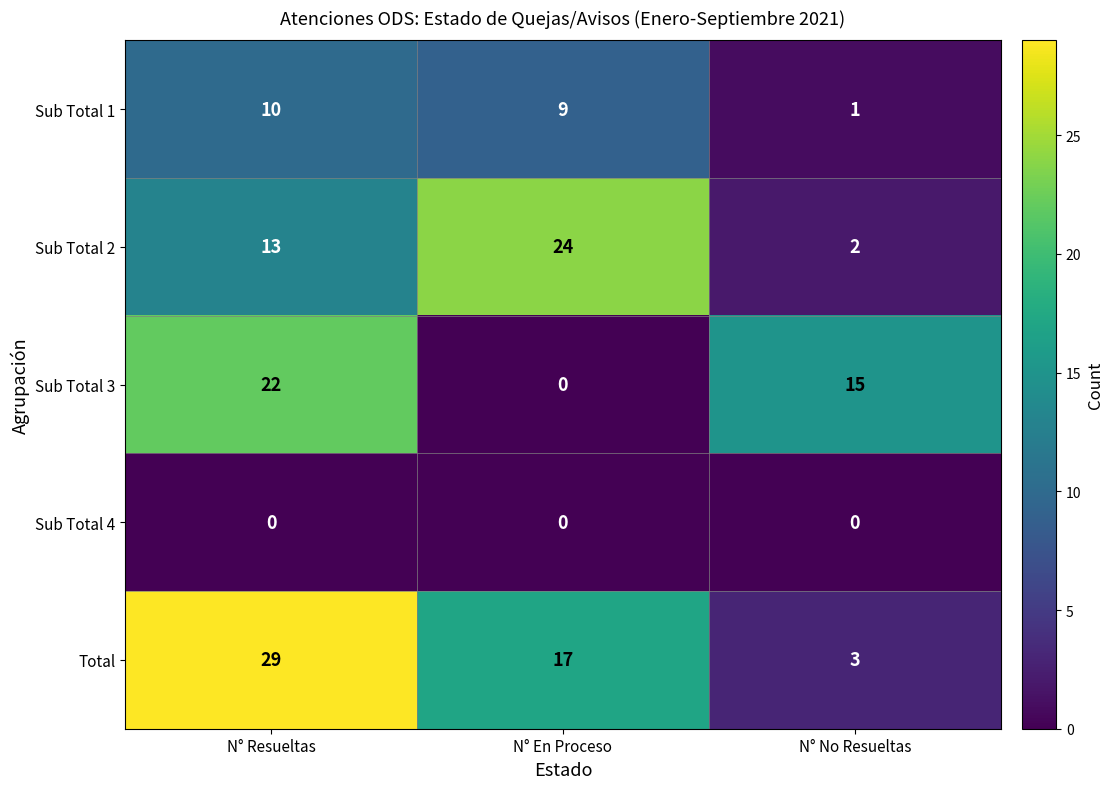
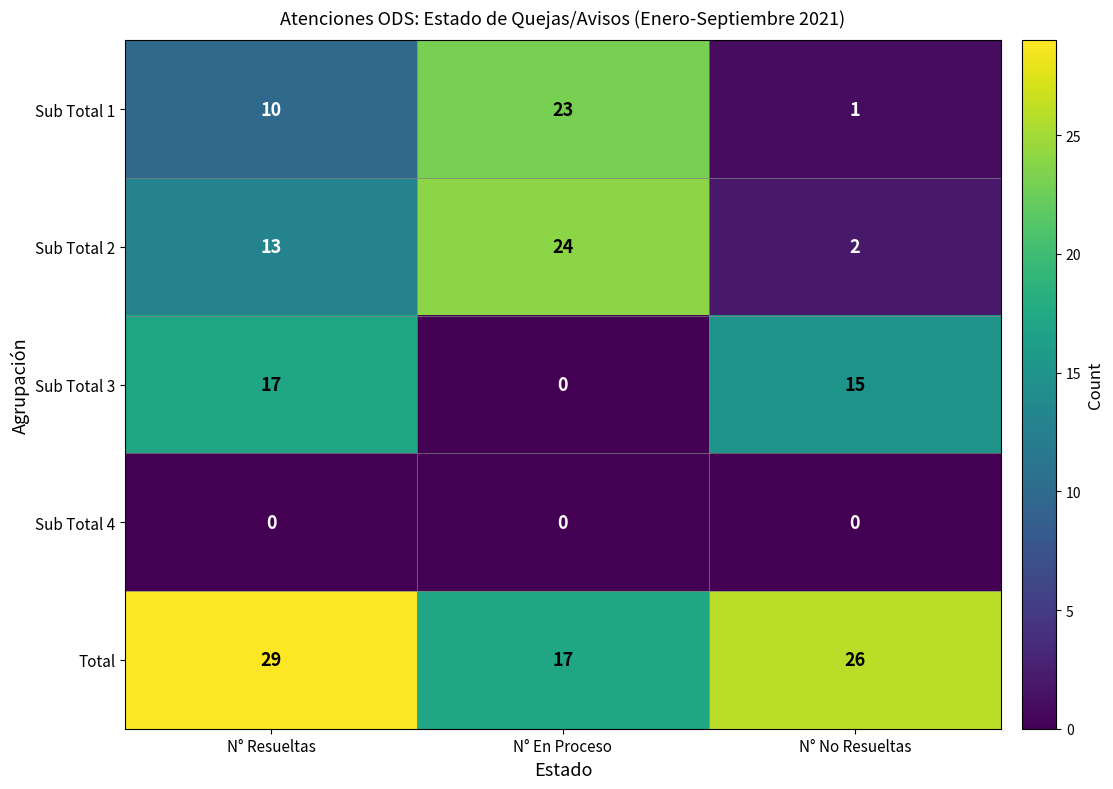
  {
    "Sub Total 1": {
      "N° Resueltas": 10,
-     "N° En Proceso": 9,
+     "N° En Proceso": 23,
      "N° No Resueltas": 1
    },
    "Sub Total 2": {
      "N° Resueltas": 13,
      "N° En Proceso": 24,
      "N° No Resueltas": 2
    },
    "Sub Total 3": {
-     "N° Resueltas": 22,
+     "N° Resueltas": 17,
      "N° En Proceso": 0,
      "N° No Resueltas": 15
    },
    "Sub Total 4": {
      "N° Resueltas": 0,
      "N° En Proceso": 0,
      "N° No Resueltas": 0
    },
    "Total": {
      "N° Resueltas": 29,
      "N° En Proceso": 17,
-     "N° No Resueltas": 3
+     "N° No Resueltas": 26
    }
  }
